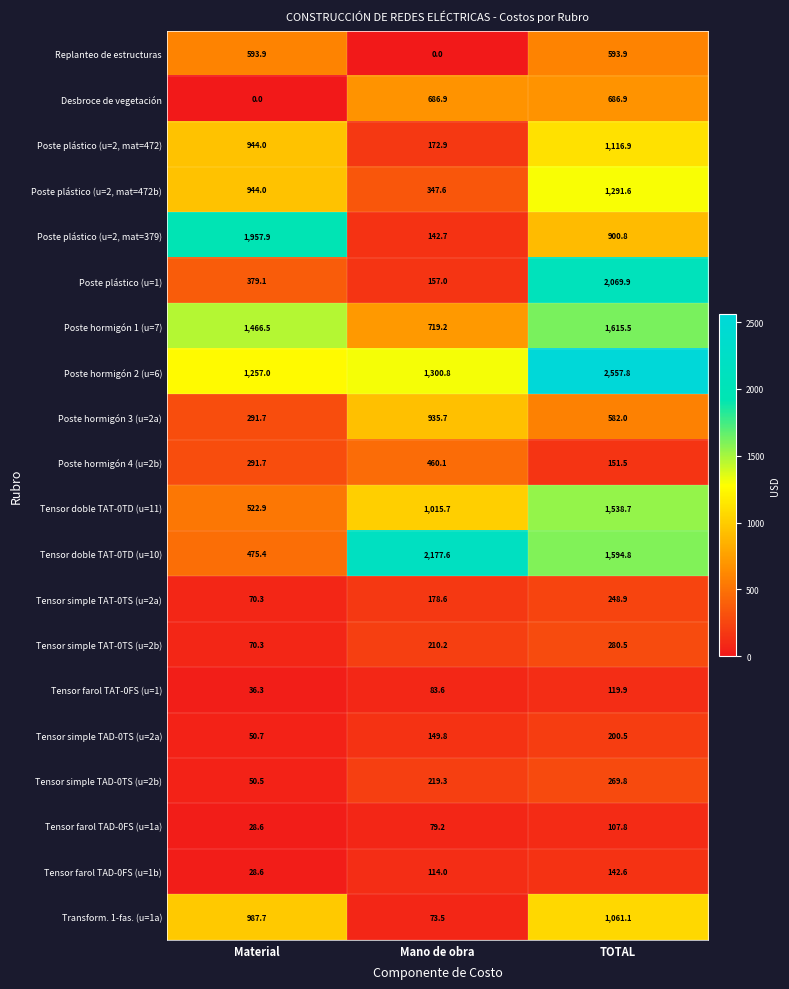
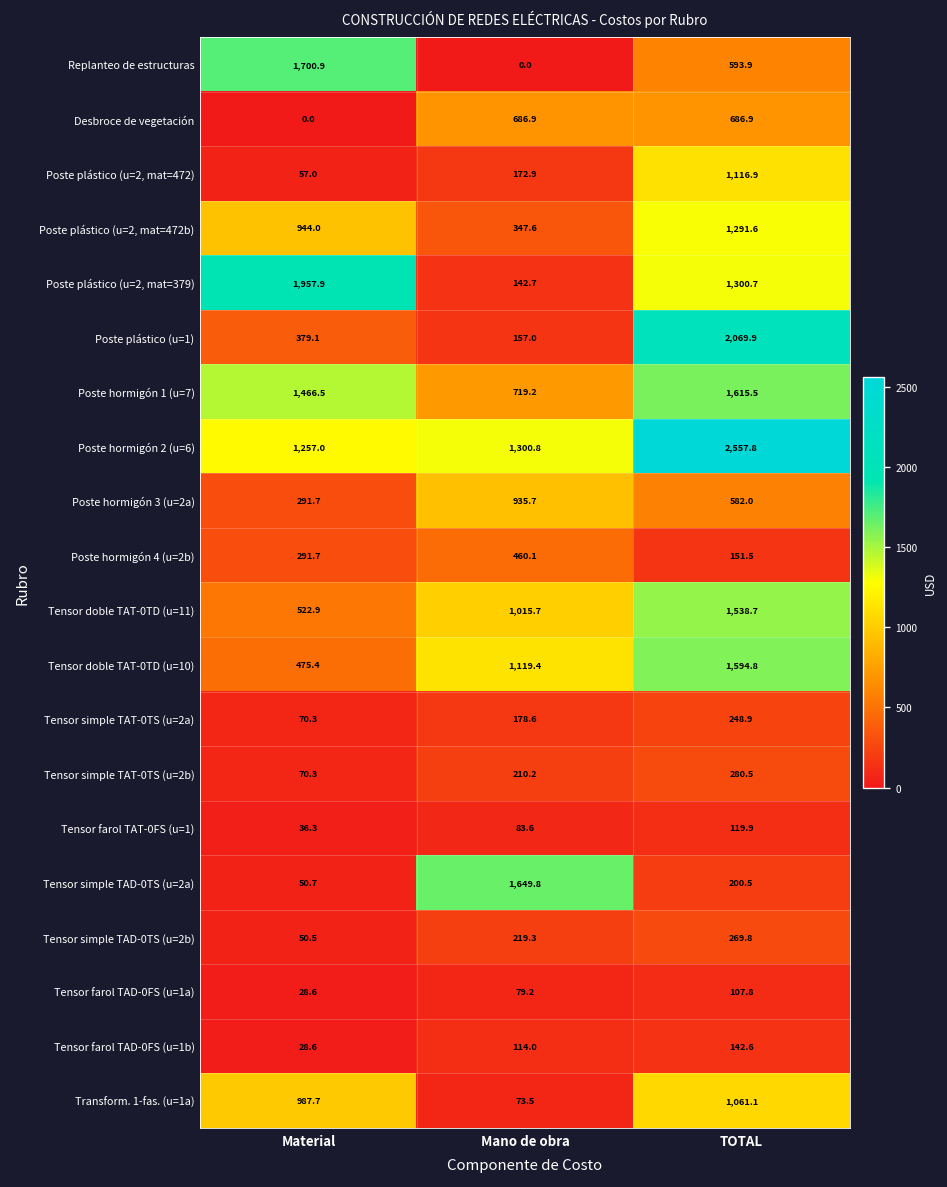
  {
    "Replanteo de estructuras": {
-     "Material": "593.9",
+     "Material": "1,700.9",
      "Mano de obra": "0.0",
      "TOTAL": "593.9"
    },
    "Desbroce de vegetación": {
      "Material": "0.0",
      "Mano de obra": "686.9",
      "TOTAL": "686.9"
    },
    "Poste plástico (u=2, mat=472)": {
-     "Material": "944.0",
+     "Material": "57.0",
      "Mano de obra": "172.9",
      "TOTAL": "1,116.9"
    },
    "Poste plástico (u=2, mat=472b)": {
      "Material": "944.0",
      "Mano de obra": "347.6",
      "TOTAL": "1,291.6"
    },
    "Poste plástico (u=2, mat=379)": {
      "Material": "1,957.9",
      "Mano de obra": "142.7",
-     "TOTAL": "900.8"
+     "TOTAL": "1,300.7"
    },
    "Poste plástico (u=1)": {
      "Material": "379.1",
      "Mano de obra": "157.0",
      "TOTAL": "2,069.9"
    },
    "Poste hormigón 1 (u=7)": {
      "Material": "1,466.5",
      "Mano de obra": "719.2",
      "TOTAL": "1,615.5"
    },
    "Poste hormigón 2 (u=6)": {
      "Material": "1,257.0",
      "Mano de obra": "1,300.8",
      "TOTAL": "2,557.8"
    },
    "Poste hormigón 3 (u=2a)": {
      "Material": "291.7",
      "Mano de obra": "935.7",
      "TOTAL": "582.0"
    },
    "Poste hormigón 4 (u=2b)": {
      "Material": "291.7",
      "Mano de obra": "460.1",
      "TOTAL": "151.5"
    },
    "Tensor doble TAT-0TD (u=11)": {
      "Material": "522.9",
      "Mano de obra": "1,015.7",
      "TOTAL": "1,538.7"
    },
    "Tensor doble TAT-0TD (u=10)": {
      "Material": "475.4",
-     "Mano de obra": "2,177.6",
+     "Mano de obra": "1,119.4",
      "TOTAL": "1,594.8"
    },
    "Tensor simple TAT-0TS (u=2a)": {
      "Material": "70.3",
      "Mano de obra": "178.6",
      "TOTAL": "248.9"
    },
    "Tensor simple TAT-0TS (u=2b)": {
      "Material": "70.3",
      "Mano de obra": "210.2",
      "TOTAL": "280.5"
    },
    "Tensor farol TAT-0FS (u=1)": {
      "Material": "36.3",
      "Mano de obra": "83.6",
      "TOTAL": "119.9"
    },
    "Tensor simple TAD-0TS (u=2a)": {
      "Material": "50.7",
-     "Mano de obra": "149.8",
+     "Mano de obra": "1,649.8",
      "TOTAL": "200.5"
    },
    "Tensor simple TAD-0TS (u=2b)": {
      "Material": "50.5",
      "Mano de obra": "219.3",
      "TOTAL": "269.8"
    },
    "Tensor farol TAD-0FS (u=1a)": {
      "Material": "28.6",
      "Mano de obra": "79.2",
      "TOTAL": "107.8"
    },
    "Tensor farol TAD-0FS (u=1b)": {
      "Material": "28.6",
      "Mano de obra": "114.0",
      "TOTAL": "142.6"
    },
    "Transform. 1-fas. (u=1a)": {
      "Material": "987.7",
      "Mano de obra": "73.5",
      "TOTAL": "1,061.1"
    }
  }
